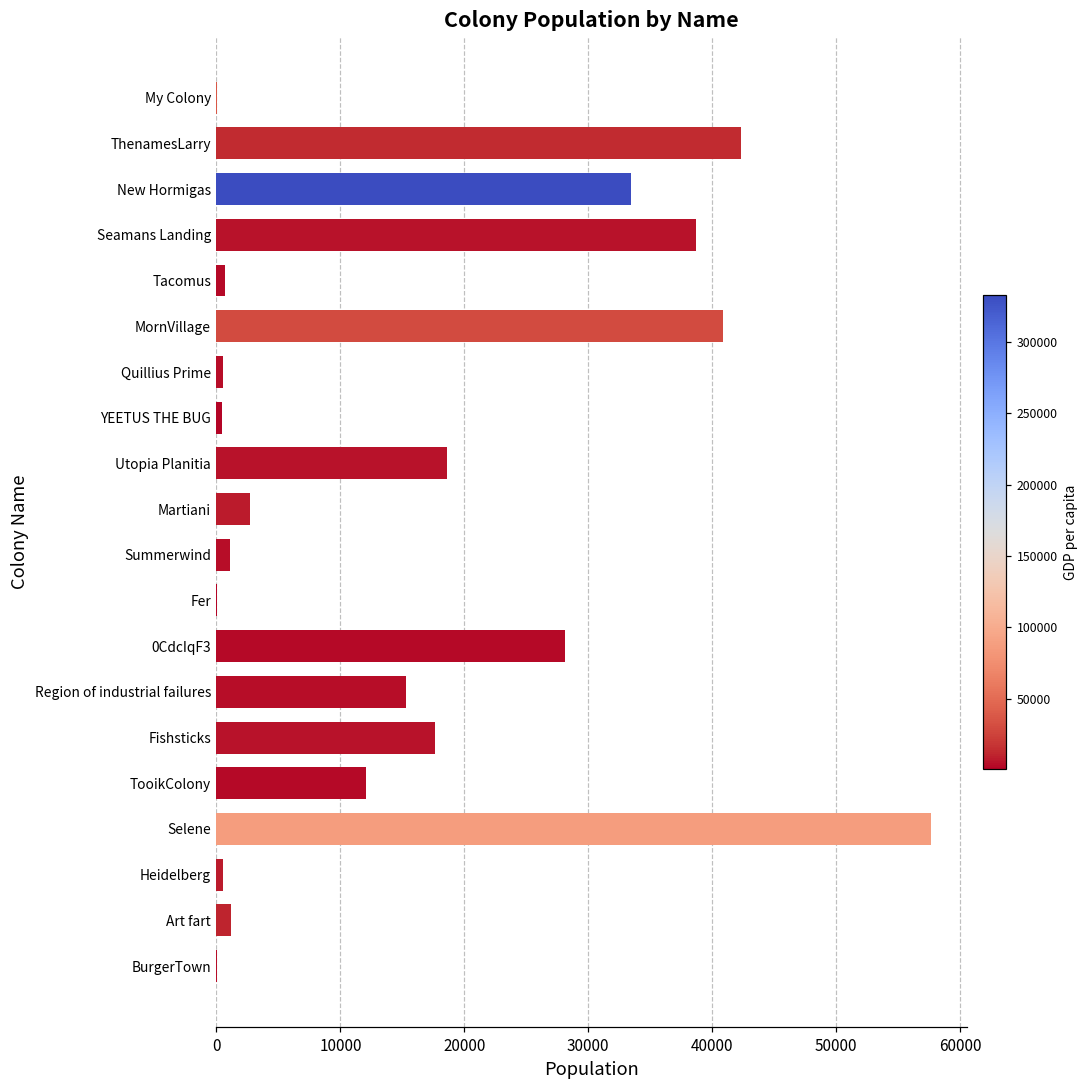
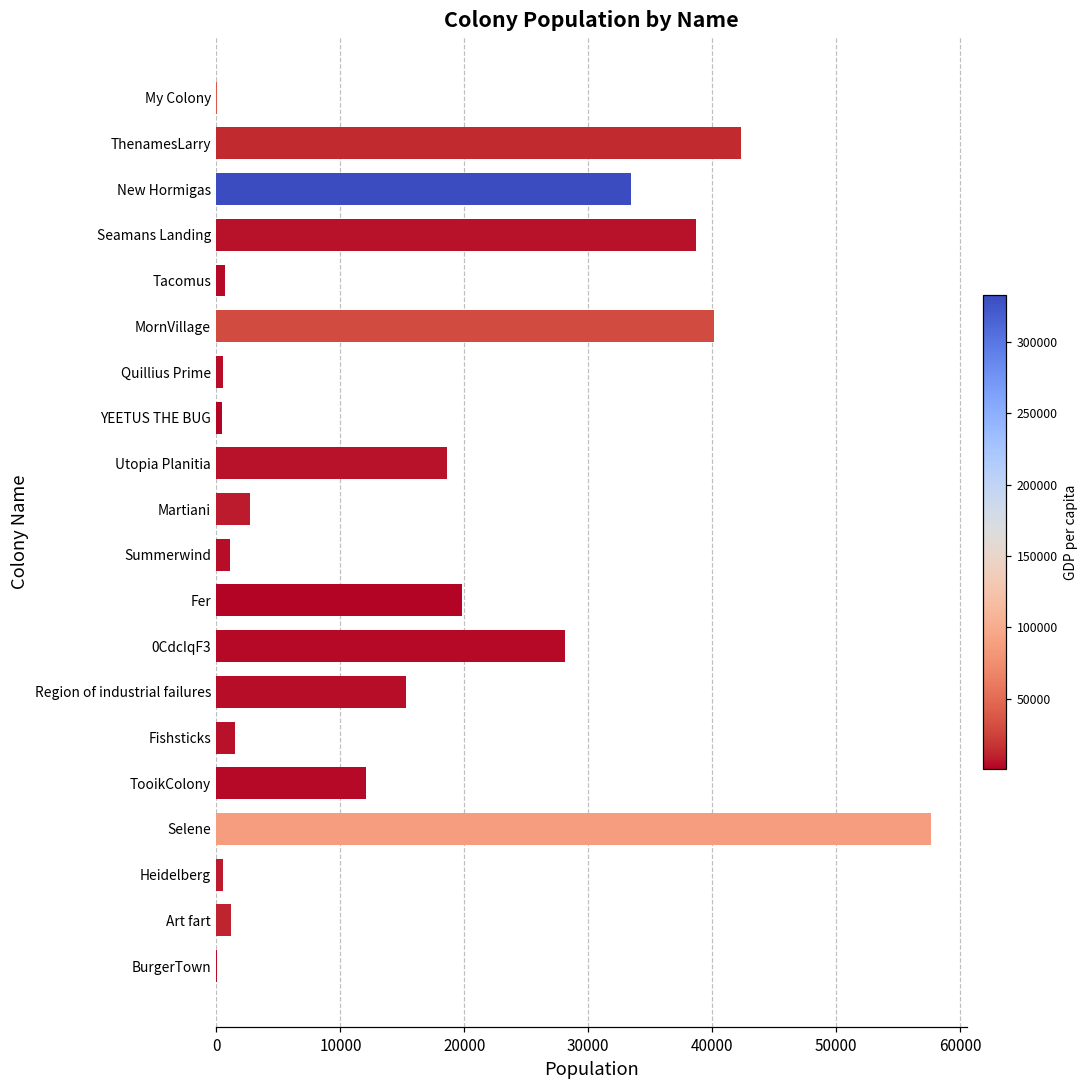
  {
    "ThenamesLarry": 42300,
    "New Hormigas": 33500,
    "Seamans Landing": 38700,
    "Tacomus": 700,
-   "MornVillage": 40900,
+   "MornVillage": 40100,
    "Quillius Prime": 500,
    "YEETUS THE BUG": 500,
    "Utopia Planitia": 18600,
    "Martiani": 2700,
    "Summerwind": 1100,
-   "Fer": 100,
+   "Fer": 19800,
    "0CdcIqF3": 28100,
    "Region of industrial failures": 15300,
-   "Fishsticks": 17600,
+   "Fishsticks": 1500,
    "TooikColony": 12000,
    "Selene": 57700,
    "Heidelberg": 500,
    "Art fart": 1200
  }
